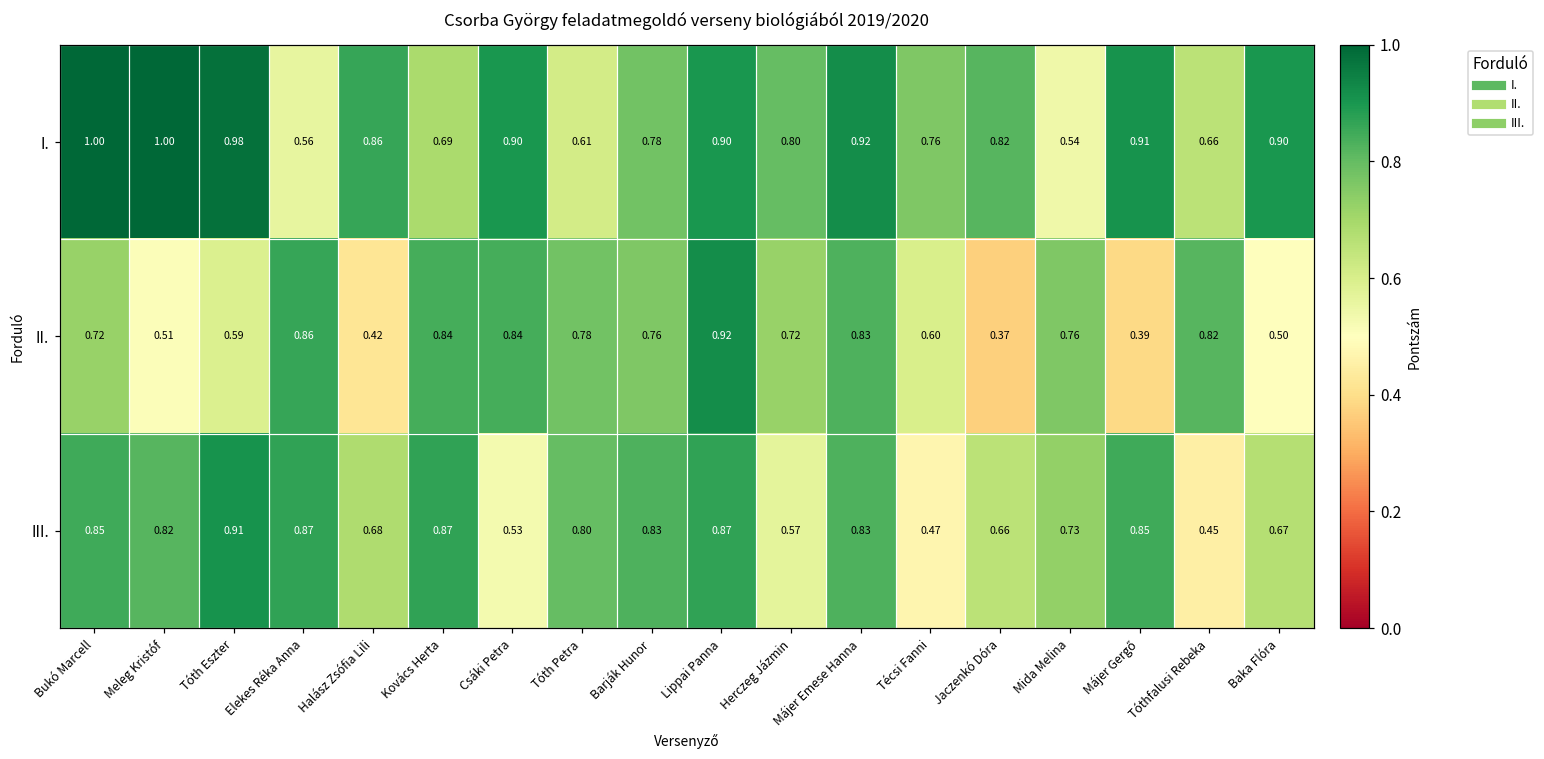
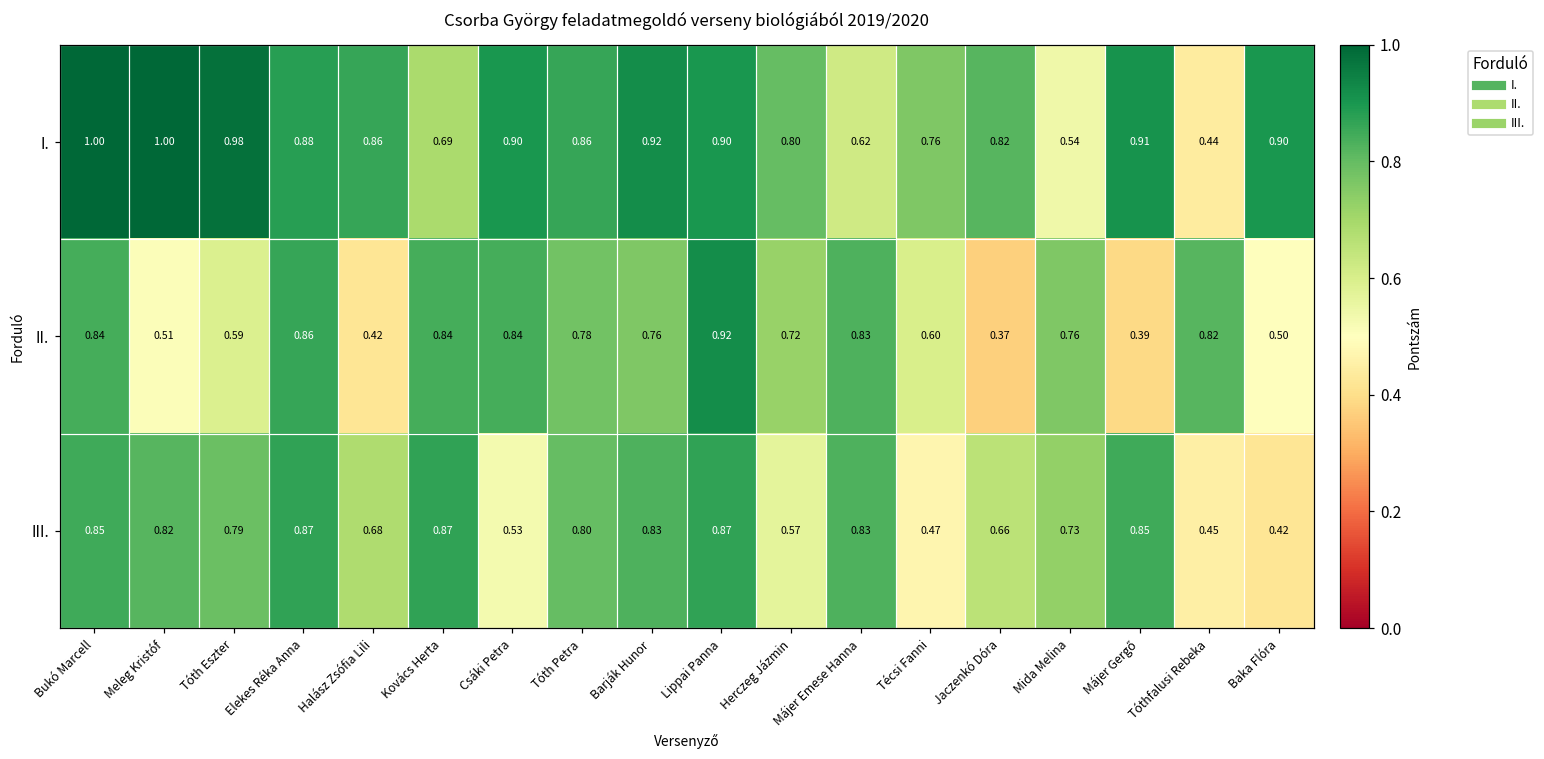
  {
    "I.": {
      "Bukó Marcell": 1.00,
      "Meleg Kristóf": 1.00,
      "Tóth Eszter": 0.98,
-     "Elekes Réka Anna": 0.56,
+     "Elekes Réka Anna": 0.88,
      "Halász Zsófia Lili": 0.86,
      "Kovács Herta": 0.69,
      "Csáki Petra": 0.90,
-     "Tóth Petra": 0.61,
-     "Barják Hunor": 0.78,
+     "Tóth Petra": 0.86,
+     "Barják Hunor": 0.92,
      "Lippai Panna": 0.90,
      "Herczeg Jázmin": 0.80,
-     "Májer Emese Hanna": 0.92,
+     "Májer Emese Hanna": 0.62,
      "Técsi Fanni": 0.76,
      "Jaczenkó Dóra": 0.82,
      "Mida Melina": 0.54,
      "Májer Gergő": 0.91,
-     "Tóthfalusi Rebeka": 0.66,
+     "Tóthfalusi Rebeka": 0.44,
      "Baka Flóra": 0.90
    },
    "II.": {
-     "Bukó Marcell": 0.72,
+     "Bukó Marcell": 0.84,
      "Meleg Kristóf": 0.51,
      "Tóth Eszter": 0.59,
      "Elekes Réka Anna": 0.86,
      "Halász Zsófia Lili": 0.42,
      "Kovács Herta": 0.84,
      "Csáki Petra": 0.84,
      "Tóth Petra": 0.78,
      "Barják Hunor": 0.76,
      "Lippai Panna": 0.92,
      "Herczeg Jázmin": 0.72,
      "Májer Emese Hanna": 0.83,
      "Técsi Fanni": 0.60,
      "Jaczenkó Dóra": 0.37,
      "Mida Melina": 0.76,
      "Májer Gergő": 0.39,
      "Tóthfalusi Rebeka": 0.82,
      "Baka Flóra": 0.50
    },
    "III.": {
      "Bukó Marcell": 0.85,
      "Meleg Kristóf": 0.82,
-     "Tóth Eszter": 0.91,
+     "Tóth Eszter": 0.79,
      "Elekes Réka Anna": 0.87,
      "Halász Zsófia Lili": 0.68,
      "Kovács Herta": 0.87,
      "Csáki Petra": 0.53,
      "Tóth Petra": 0.80,
      "Barják Hunor": 0.83,
      "Lippai Panna": 0.87,
      "Herczeg Jázmin": 0.57,
      "Májer Emese Hanna": 0.83,
      "Técsi Fanni": 0.47,
      "Jaczenkó Dóra": 0.66,
      "Mida Melina": 0.73,
      "Májer Gergő": 0.85,
      "Tóthfalusi Rebeka": 0.45,
-     "Baka Flóra": 0.67
+     "Baka Flóra": 0.42
    }
  }
